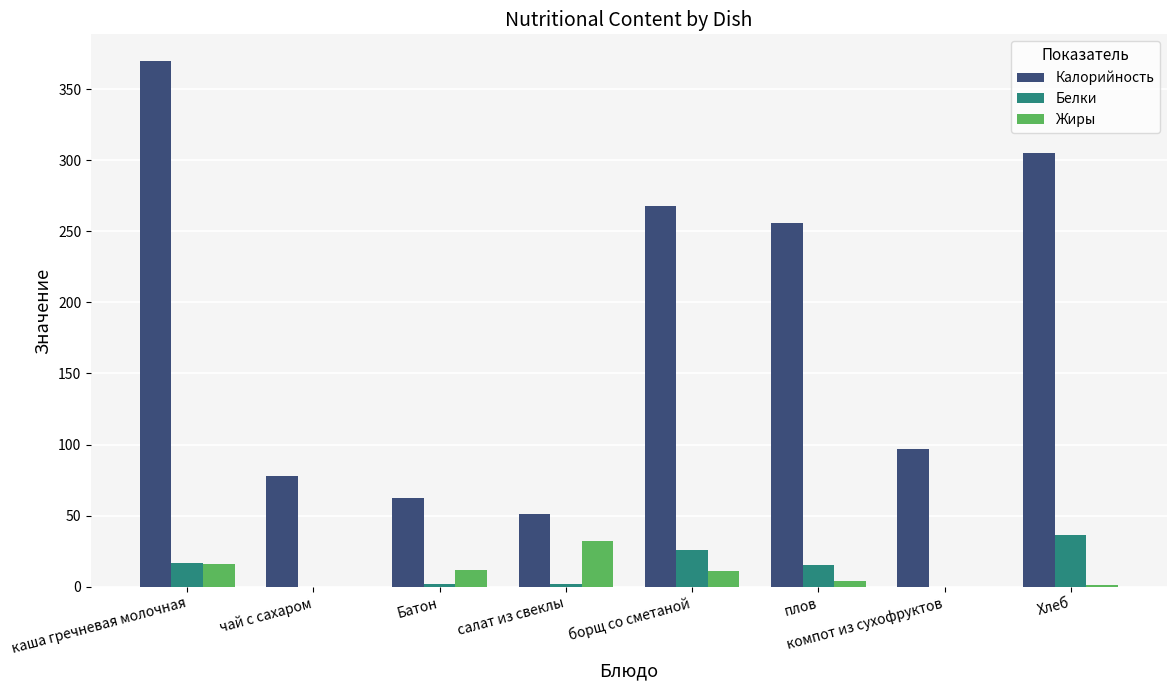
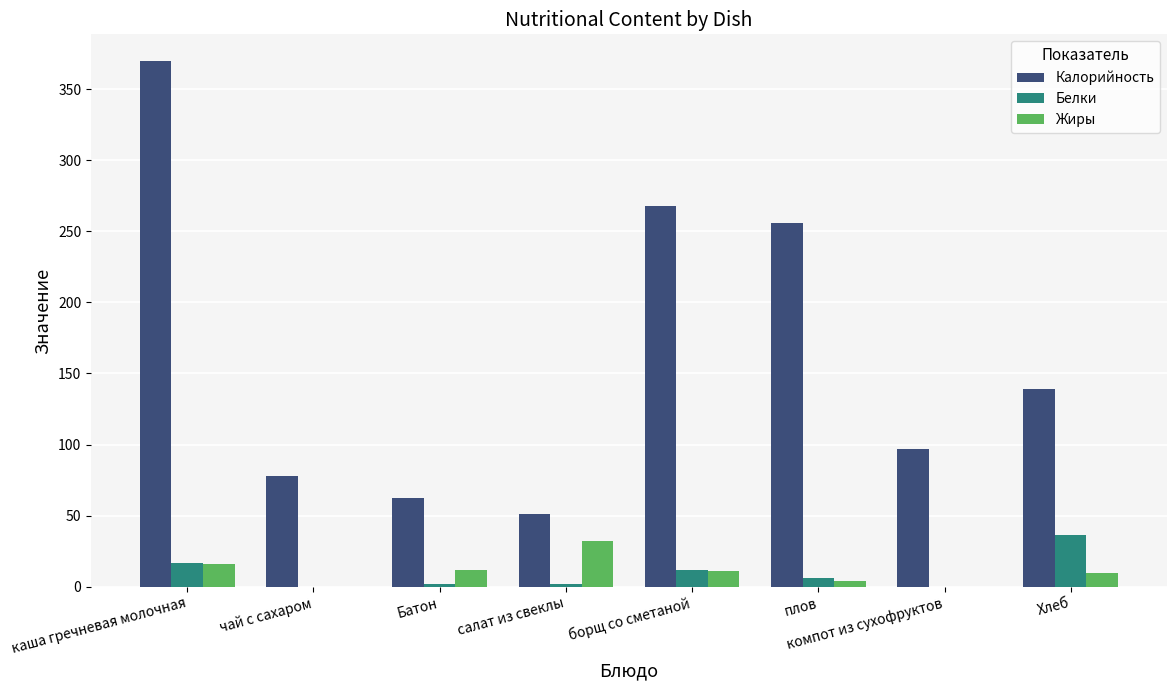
  {
    "Калорийность": {
      "каша гречневая молочная": 370,
      "чай с сахаром": 78,
      "Батон": 63,
      "салат из свеклы": 51,
      "борщ со сметаной": 268,
      "плов": 256,
      "компот из сухофруктов": 97,
-     "Хлеб": 305
+     "Хлеб": 139
    },
    "Белки": {
      "каша гречневая молочная": 17,
      "чай с сахаром": 0,
      "Батон": 2,
      "салат из свеклы": 2,
-     "борщ со сметаной": 26,
-     "плов": 15,
+     "борщ со сметаной": 12,
+     "плов": 6,
      "компот из сухофруктов": 0,
      "Хлеб": 36
    },
    "Жиры": {
      "каша гречневая молочная": 16,
      "чай с сахаром": 0,
      "Батон": 12,
      "салат из свеклы": 32,
      "борщ со сметаной": 11,
      "плов": 4,
      "компот из сухофруктов": 0,
-     "Хлеб": 1
+     "Хлеб": 10
    }
  }
